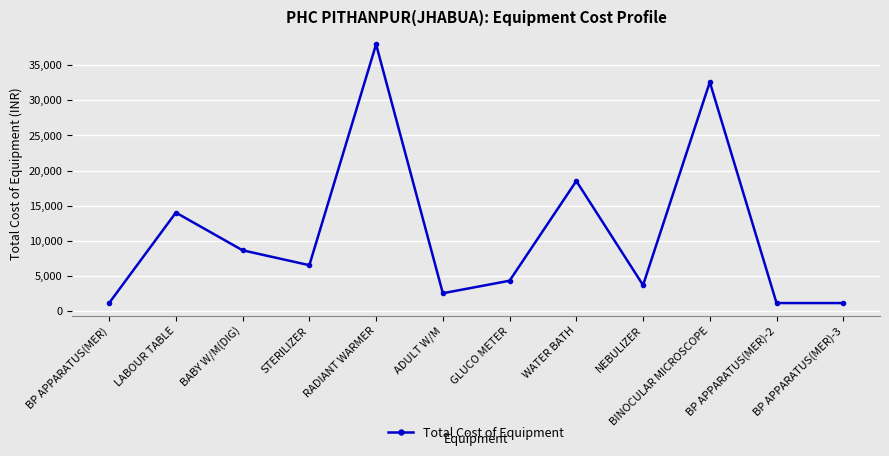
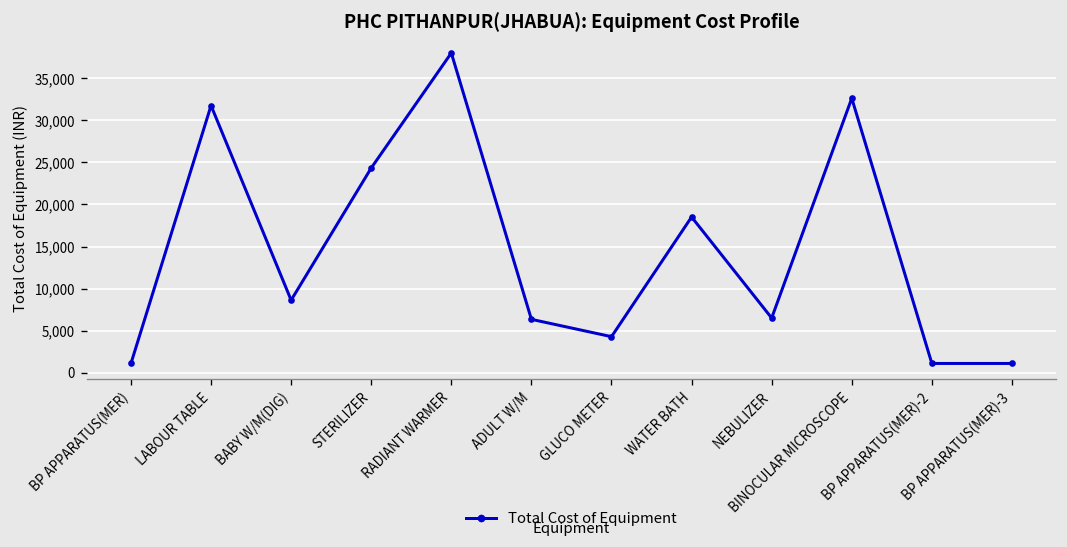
  {
    "BP APPARATUS(MER)": "1,000",
-   "LABOUR TABLE": "14,000",
+   "LABOUR TABLE": "32,000",
    "BABY W/M(DIG)": "9,000",
-   "STERILIZER": "7,000",
+   "STERILIZER": "24,000",
    "RADIANT WARMER": "38,000",
-   "ADULT W/M": "3,000",
+   "ADULT W/M": "6,000",
    "GLUCO METER": "4,000",
    "WATER BATH": "19,000",
-   "NEBULIZER": "4,000",
+   "NEBULIZER": "7,000",
    "BINOCULAR MICROSCOPE": "33,000",
    "BP APPARATUS(MER)-2": "1,000",
    "BP APPARATUS(MER)-3": "1,000"
  }
